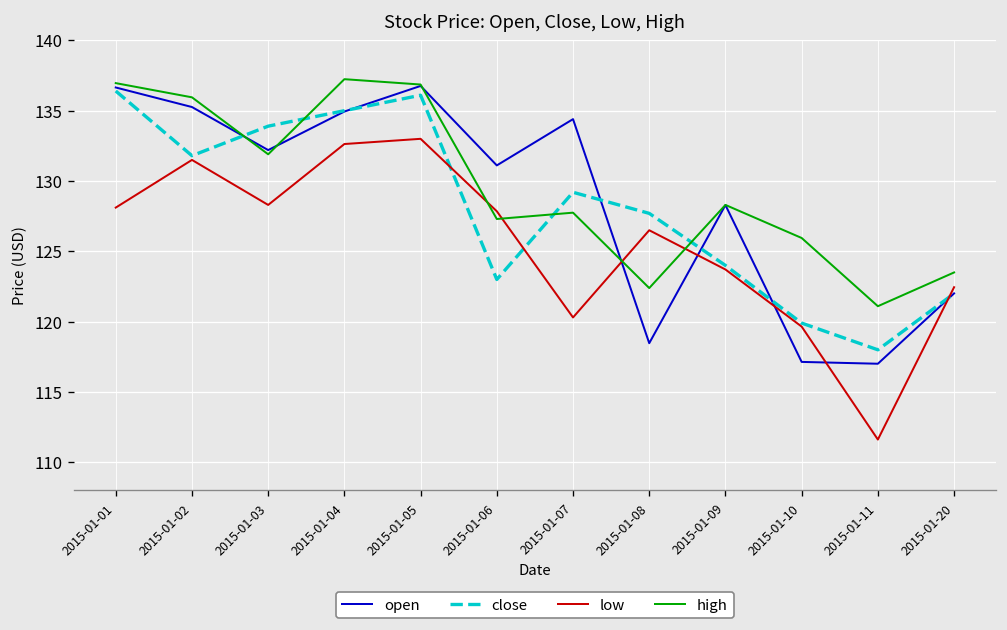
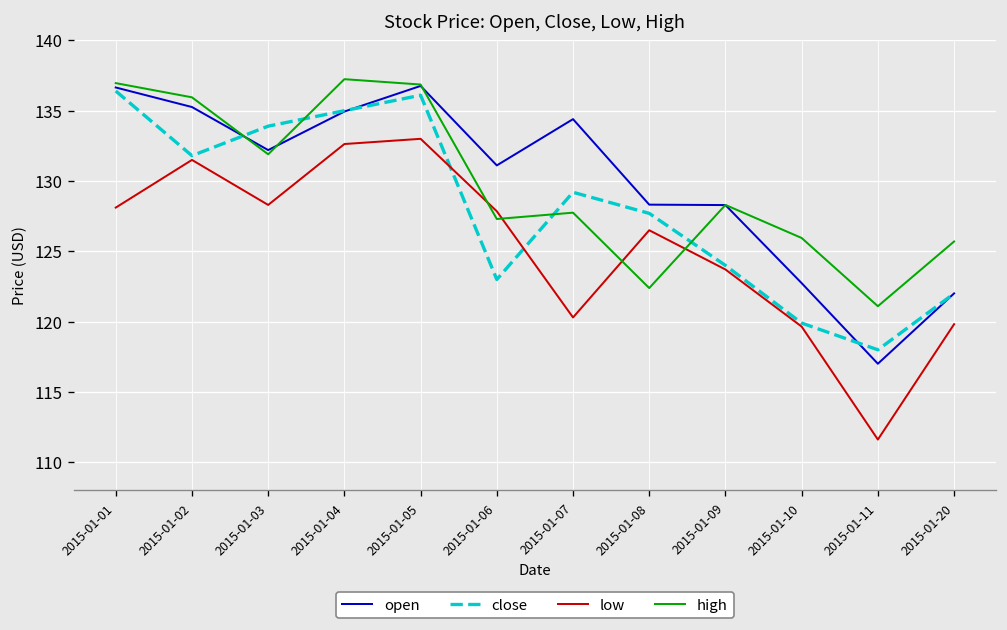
  {
    "open": {
      "2015-01-01": 136.7,
      "2015-01-02": 135.3,
      "2015-01-03": 132.2,
      "2015-01-06": 131.1,
      "2015-01-07": 134.4,
-     "2015-01-08": 118.5,
-     "2015-01-10": 117.1,
+     "2015-01-08": 128.3,
+     "2015-01-10": 122.7,
      "2015-01-11": 117.0
    },
    "close": {
      "2015-01-01": 136.4,
      "2015-01-02": 131.8,
      "2015-01-03": 133.9,
      "2015-01-05": 136.1,
      "2015-01-06": 123.0,
      "2015-01-07": 129.2,
      "2015-01-08": 127.7,
      "2015-01-09": 124.0,
      "2015-01-10": 119.9,
      "2015-01-11": 118.0
    },
    "low": {
      "2015-01-01": 128.1,
      "2015-01-02": 131.5,
      "2015-01-03": 128.3,
      "2015-01-04": 132.6,
      "2015-01-05": 133.0,
      "2015-01-06": 127.9,
      "2015-01-07": 120.3,
      "2015-01-08": 126.5,
      "2015-01-09": 123.7,
      "2015-01-10": 119.7,
      "2015-01-11": 111.6,
-     "2015-01-20": 122.5
+     "2015-01-20": 119.8
    },
    "high": {
      "2015-01-01": 137.0,
      "2015-01-02": 136.0,
      "2015-01-03": 131.9,
      "2015-01-04": 137.2,
      "2015-01-06": 127.3,
      "2015-01-07": 127.8,
      "2015-01-08": 122.4,
      "2015-01-10": 126.0,
      "2015-01-11": 121.1,
-     "2015-01-20": 123.5
+     "2015-01-20": 125.7
    }
  }
